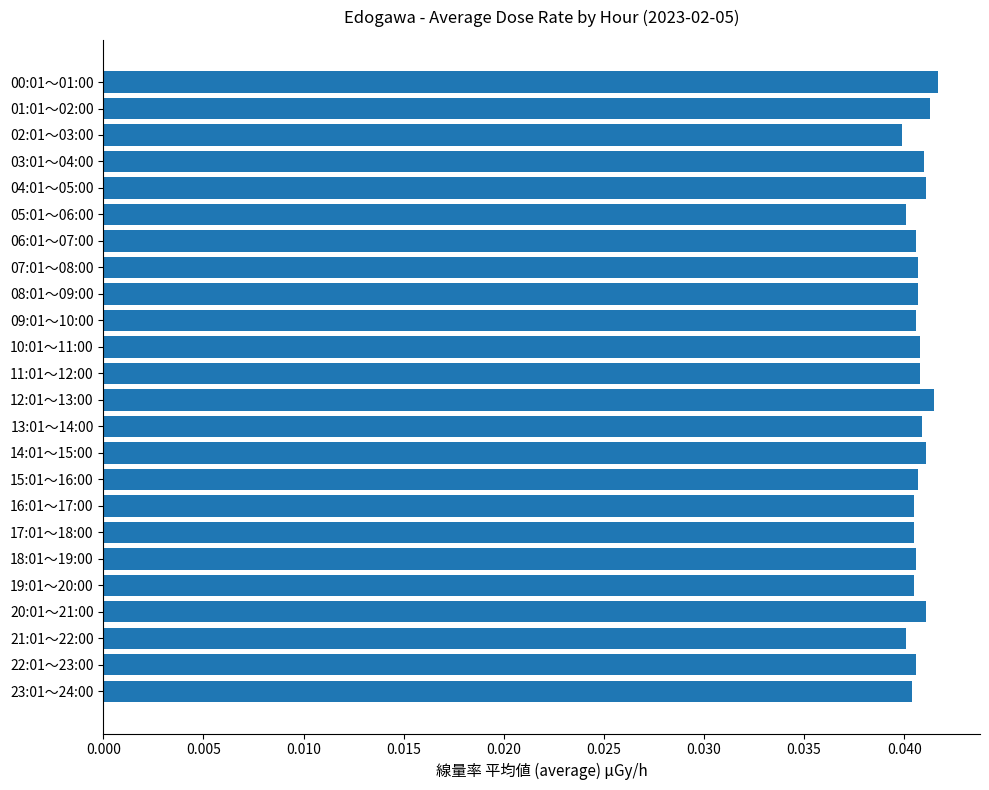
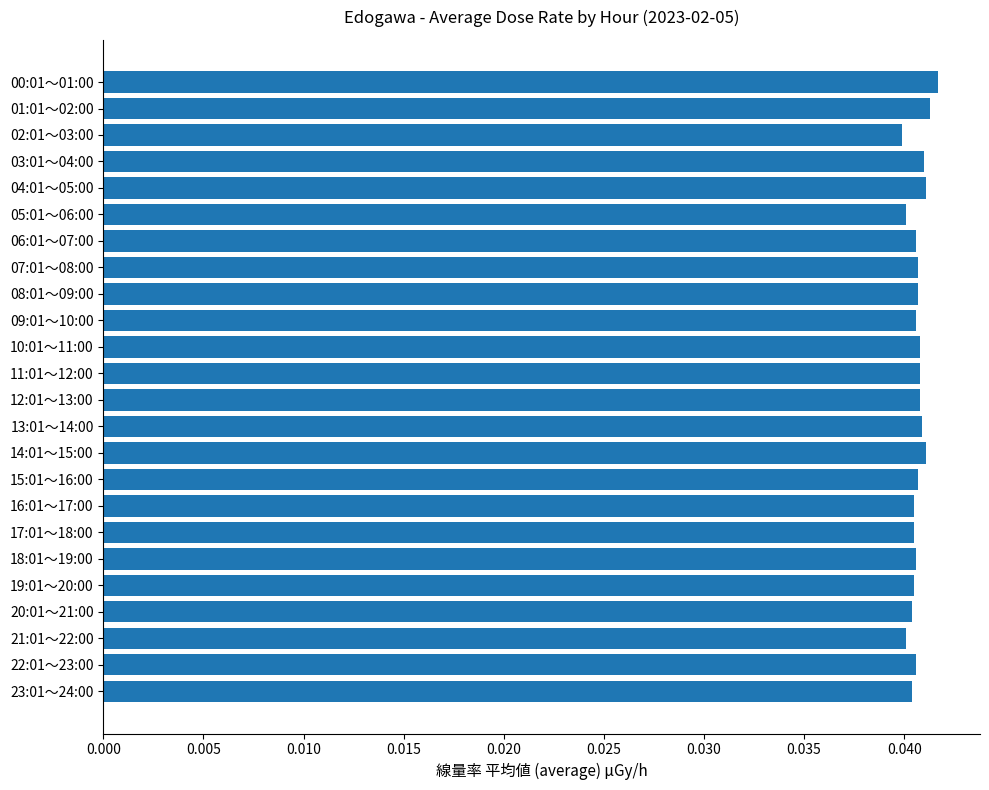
  {
    "00:01～01:00": 0.0417,
    "01:01～02:00": 0.0413,
    "02:01～03:00": 0.0399,
    "03:01～04:00": 0.0410,
    "04:01～05:00": 0.0411,
    "05:01～06:00": 0.0401,
    "06:01～07:00": 0.0406,
    "07:01～08:00": 0.0407,
    "08:01～09:00": 0.0407,
    "09:01～10:00": 0.0406,
    "10:01～11:00": 0.0408,
    "11:01～12:00": 0.0408,
-   "12:01～13:00": 0.0415,
+   "12:01～13:00": 0.0408,
    "13:01～14:00": 0.0409,
    "14:01～15:00": 0.0411,
    "15:01～16:00": 0.0407,
    "16:01～17:00": 0.0405,
    "17:01～18:00": 0.0405,
    "18:01～19:00": 0.0406,
    "19:01～20:00": 0.0405,
-   "20:01～21:00": 0.0411,
+   "20:01～21:00": 0.0404,
    "21:01～22:00": 0.0401,
    "22:01～23:00": 0.0406,
    "23:01～24:00": 0.0404
  }
